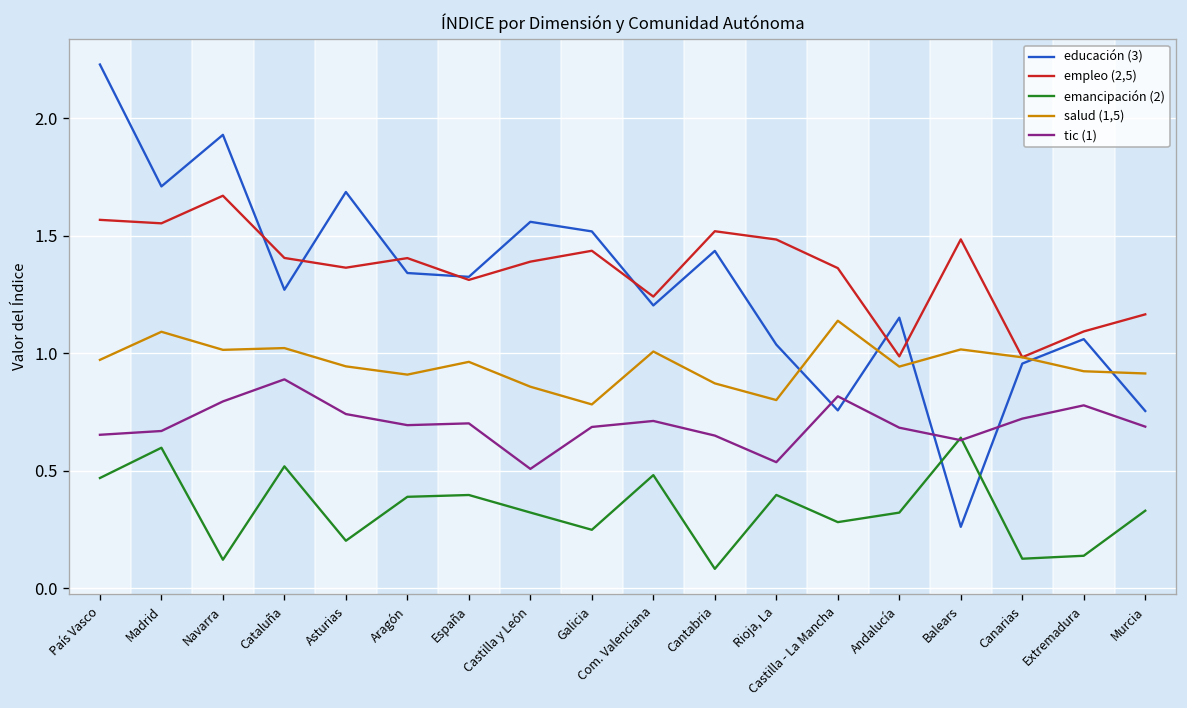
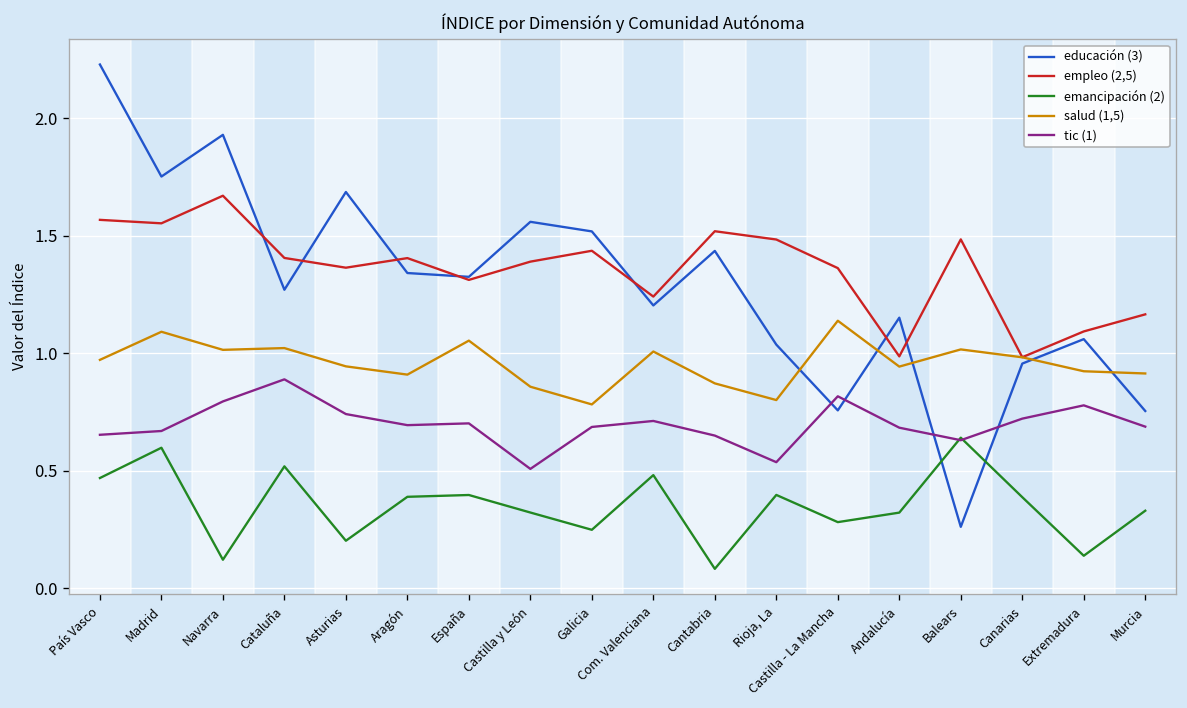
  {
    "educación (3)": {
      "País Vasco": 2.23,
-     "Madrid": 1.71,
+     "Madrid": 1.75,
      "Navarra": 1.93,
      "Cataluña": 1.27,
      "Asturias": 1.69,
      "Aragón": 1.34,
      "Castilla y León": 1.56,
      "Galicia": 1.52,
      "Com. Valenciana": 1.20,
      "Cantabria": 1.44,
      "Rioja, La": 1.04,
      "Castilla - La Mancha": 0.76,
      "Andalucía": 1.15,
      "Balears": 0.26,
      "Canarias": 0.96,
      "Extremadura": 1.06,
      "Murcia": 0.75
    },
    "empleo (2,5)": {
      "País Vasco": 1.57,
      "Madrid": 1.55,
      "Navarra": 1.67,
      "Cataluña": 1.41,
      "Asturias": 1.36,
      "Aragón": 1.41,
      "Castilla y León": 1.39,
      "Galicia": 1.44,
      "Com. Valenciana": 1.24,
      "Cantabria": 1.52,
      "Rioja, La": 1.48,
      "Castilla - La Mancha": 1.36,
      "Andalucía": 0.99,
      "Balears": 1.48,
      "Extremadura": 1.09,
      "Murcia": 1.17
    },
    "emancipación (2)": {
      "País Vasco": 0.47,
      "Madrid": 0.60,
      "Navarra": 0.12,
      "Cataluña": 0.52,
      "Asturias": 0.20,
      "Aragón": 0.39,
      "España": 0.40,
      "Castilla y León": 0.32,
      "Galicia": 0.25,
      "Com. Valenciana": 0.48,
      "Cantabria": 0.08,
      "Rioja, La": 0.40,
      "Castilla - La Mancha": 0.28,
      "Andalucía": 0.32,
-     "Canarias": 0.13,
+     "Canarias": 0.39,
      "Extremadura": 0.14,
      "Murcia": 0.33
    },
    "salud (1,5)": {
      "País Vasco": 0.97,
      "Madrid": 1.09,
      "Navarra": 1.01,
      "Cataluña": 1.02,
      "Asturias": 0.94,
      "Aragón": 0.91,
-     "España": 0.96,
+     "España": 1.05,
      "Castilla y León": 0.86,
      "Galicia": 0.78,
      "Com. Valenciana": 1.01,
      "Cantabria": 0.87,
      "Rioja, La": 0.80,
      "Castilla - La Mancha": 1.14,
      "Andalucía": 0.94,
      "Balears": 1.02,
      "Extremadura": 0.92,
      "Murcia": 0.91
    },
    "tic (1)": {
      "País Vasco": 0.65,
      "Madrid": 0.67,
      "Navarra": 0.79,
      "Cataluña": 0.89,
      "Asturias": 0.74,
      "Aragón": 0.69,
      "España": 0.70,
      "Castilla y León": 0.51,
      "Galicia": 0.69,
      "Com. Valenciana": 0.71,
      "Cantabria": 0.65,
      "Rioja, La": 0.54,
      "Castilla - La Mancha": 0.82,
      "Andalucía": 0.68,
      "Canarias": 0.72,
      "Extremadura": 0.78,
      "Murcia": 0.69
    }
  }
